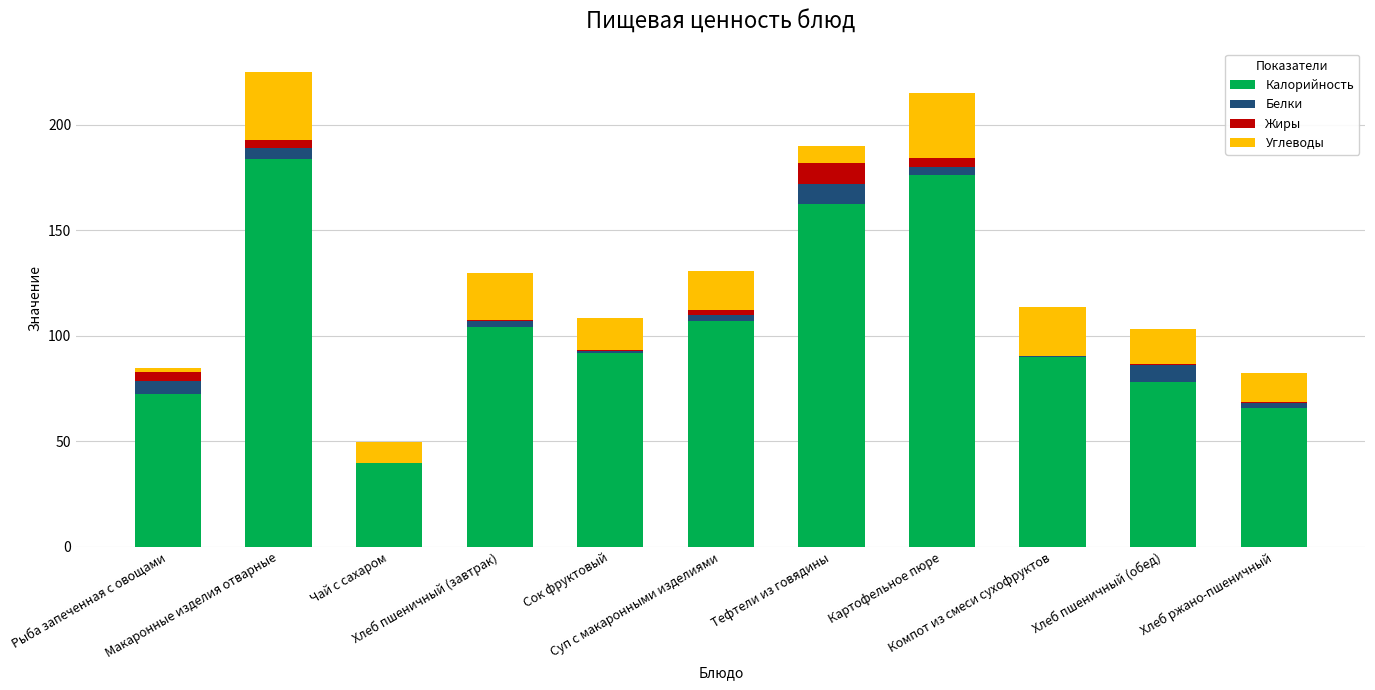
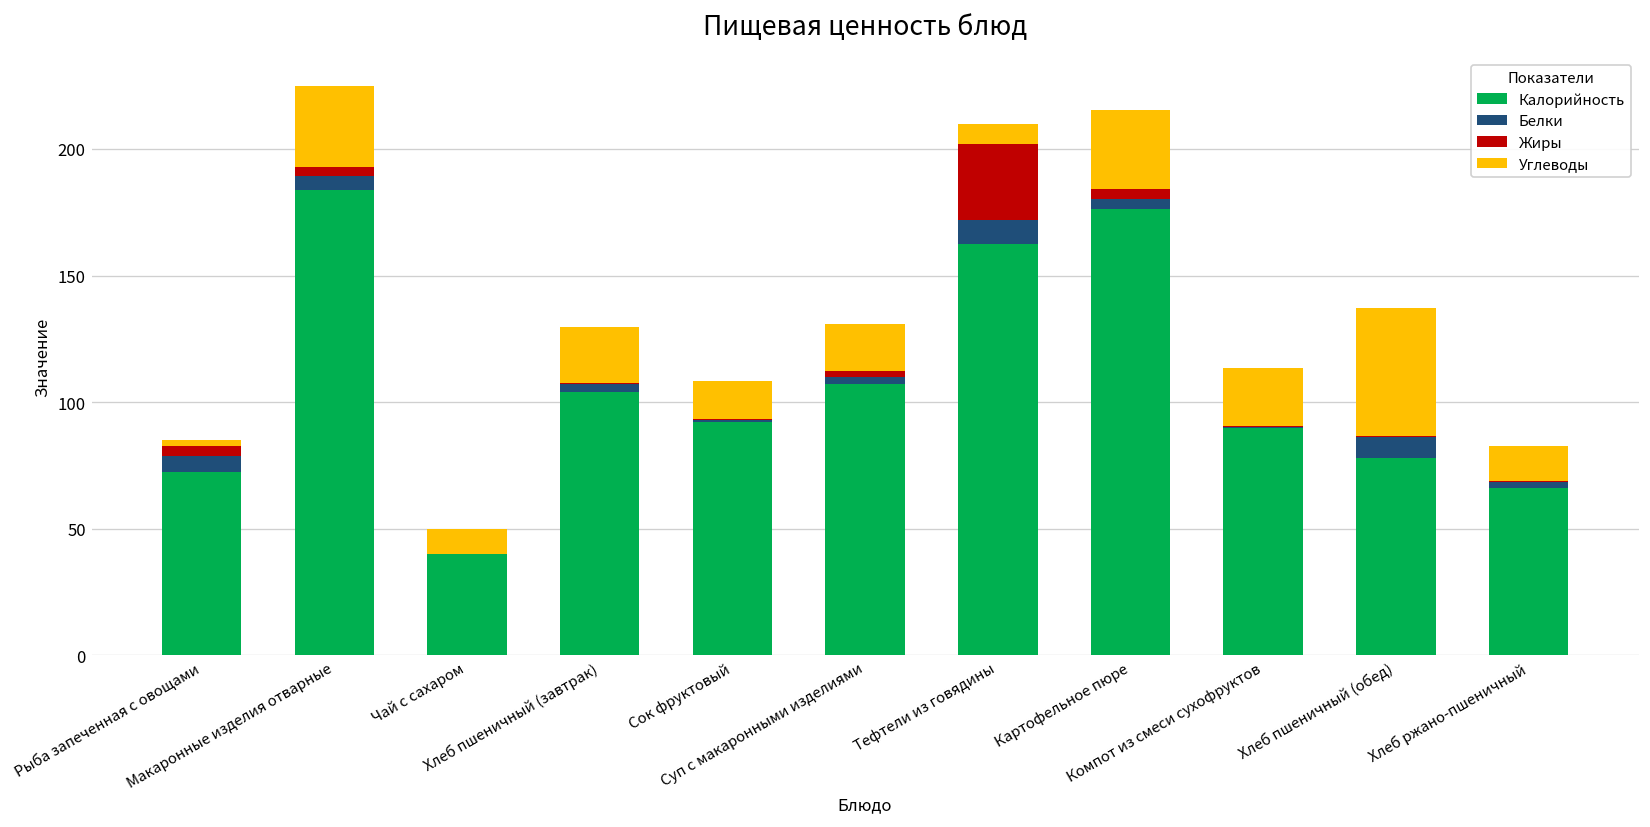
  {
    "Калорийность": {
      "Рыба запеченная с овощами": 72,
      "Макаронные изделия отварные": 184,
      "Чай с сахаром": 40,
      "Хлеб пшеничный (завтрак)": 104,
      "Сок фруктовый": 92,
      "Суп с макаронными изделиями": 107,
      "Тефтели из говядины": 162,
      "Картофельное пюре": 176,
      "Компот из смеси сухофруктов": 90,
      "Хлеб пшеничный (обед)": 78,
      "Хлеб ржано-пшеничный": 66
    },
    "Белки": {
      "Рыба запеченная с овощами": 6,
      "Макаронные изделия отварные": 5,
      "Чай с сахаром": 0,
      "Хлеб пшеничный (завтрак)": 3,
      "Суп с макаронными изделиями": 3,
      "Тефтели из говядины": 9,
      "Картофельное пюре": 4,
      "Хлеб пшеничный (обед)": 8,
      "Хлеб ржано-пшеничный": 2
    },
    "Жиры": {
      "Рыба запеченная с овощами": 4,
      "Макаронные изделия отварные": 4,
      "Чай с сахаром": 0,
      "Суп с макаронными изделиями": 3,
-     "Тефтели из говядины": 10,
+     "Тефтели из говядины": 30,
      "Картофельное пюре": 4
    },
    "Углеводы": {
      "Рыба запеченная с овощами": 2,
      "Макаронные изделия отварные": 32,
      "Чай с сахаром": 10,
      "Хлеб пшеничный (завтрак)": 22,
      "Сок фруктовый": 15,
      "Суп с макаронными изделиями": 19,
      "Тефтели из говядины": 8,
      "Картофельное пюре": 31,
      "Компот из смеси сухофруктов": 23,
-     "Хлеб пшеничный (обед)": 17,
+     "Хлеб пшеничный (обед)": 50,
      "Хлеб ржано-пшеничный": 14
    }
  }
